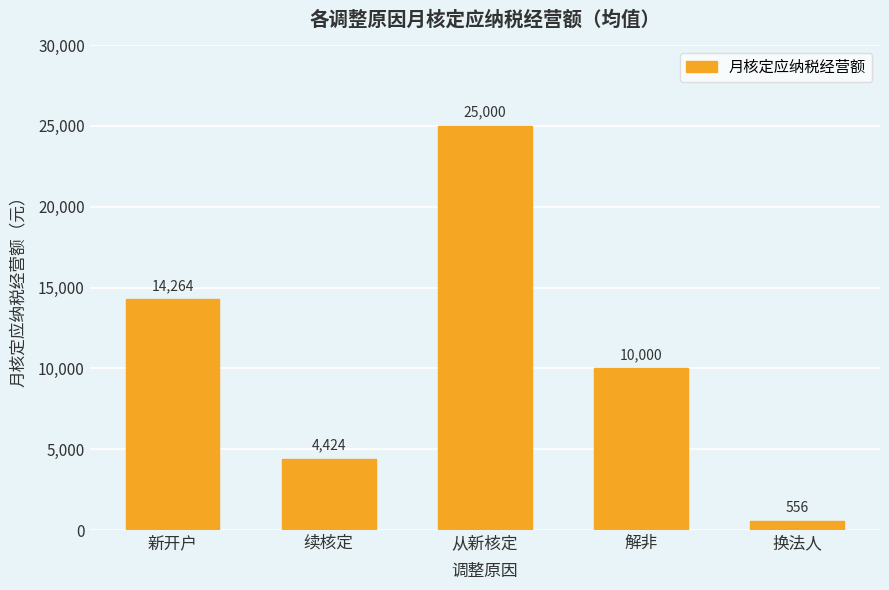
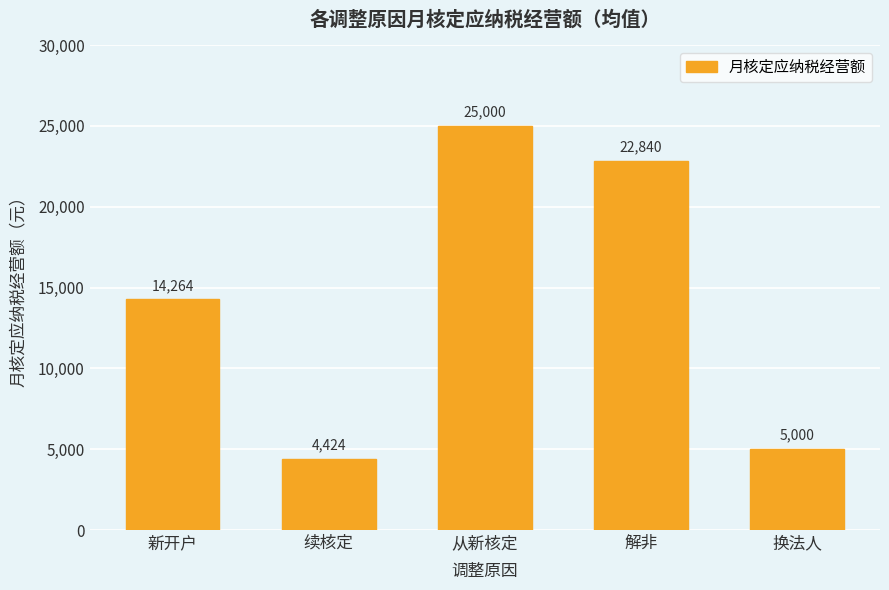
  {
    "新开户": "14,264",
    "续核定": "4,424",
    "从新核定": "25,000",
-   "解非": "10,000",
-   "换法人": "556"
+   "解非": "22,840",
+   "换法人": "5,000"
  }
